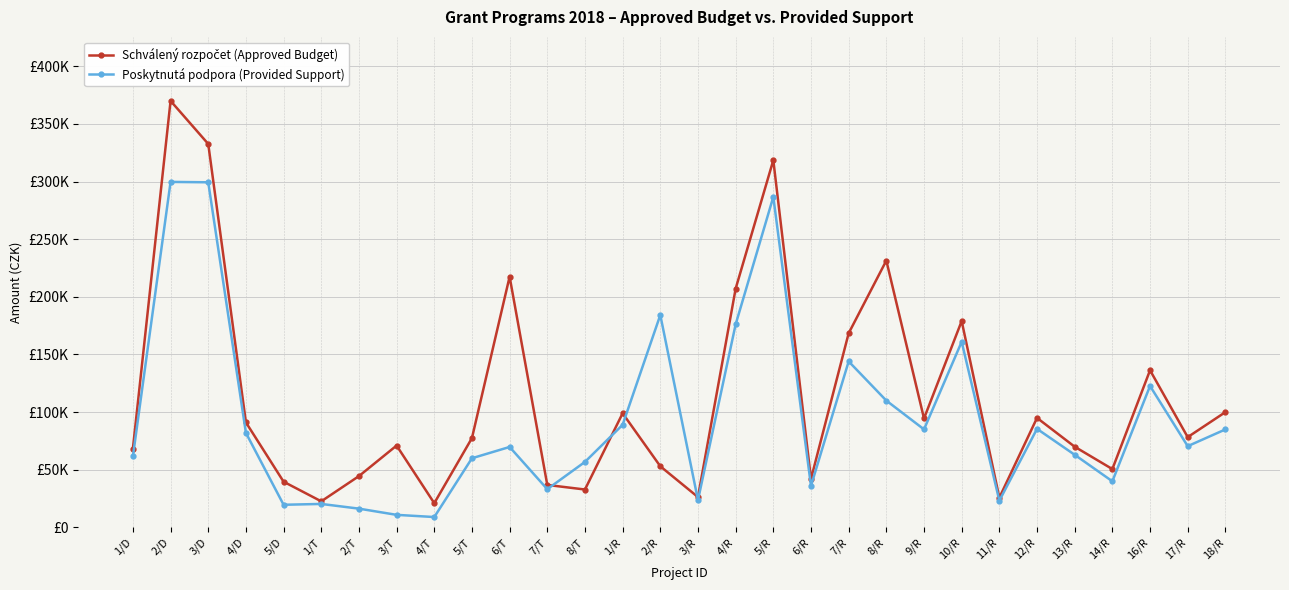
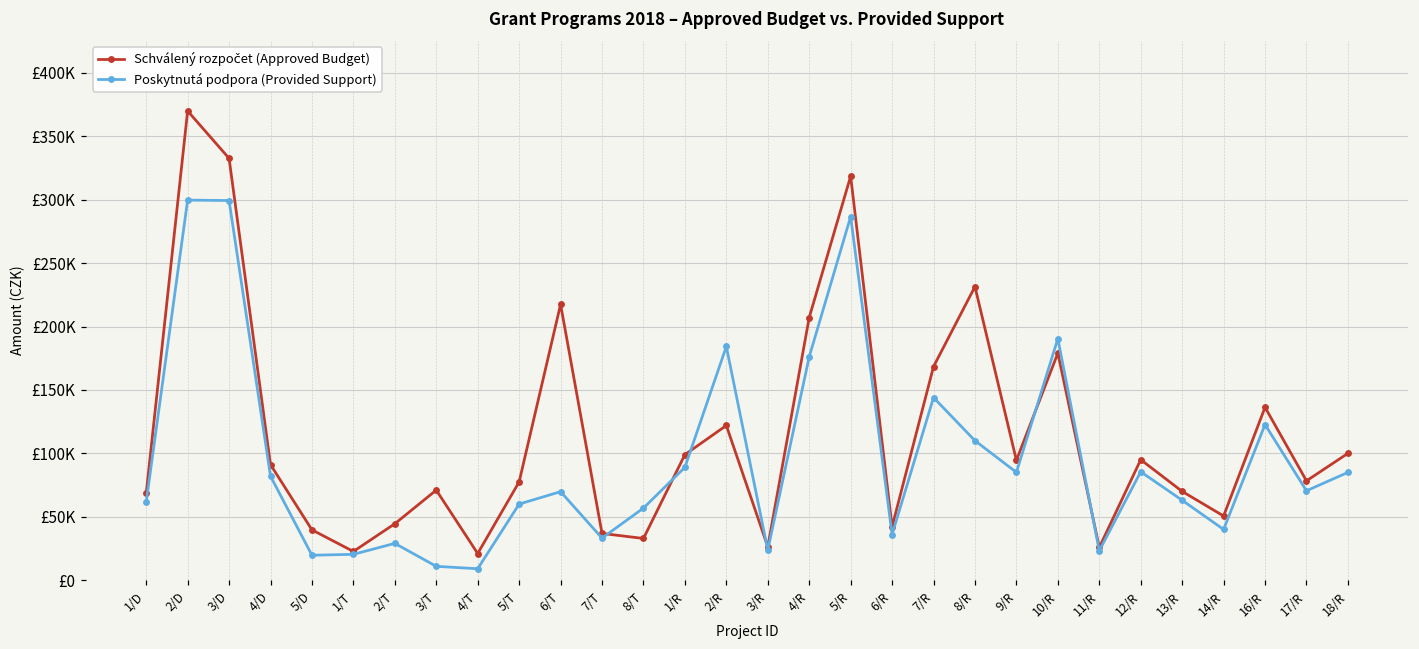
  {
    "Schválený rozpočet (Approved Budget)": {
      "1/D": "£68000",
      "2/D": "£370000",
      "3/D": "£333000",
      "4/D": "£91000",
      "5/D": "£40000",
      "1/T": "£23000",
      "2/T": "£45000",
      "3/T": "£71000",
      "4/T": "£21000",
      "5/T": "£78000",
      "6/T": "£217000",
      "7/T": "£37000",
      "8/T": "£33000",
      "1/R": "£99000",
-     "2/R": "£53000",
+     "2/R": "£122000",
      "3/R": "£26000",
      "4/R": "£207000",
      "5/R": "£319000",
      "6/R": "£42000",
      "7/R": "£168000",
      "8/R": "£231000",
      "9/R": "£95000",
      "10/R": "£179000",
      "11/R": "£26000",
      "12/R": "£95000",
      "13/R": "£70000",
      "14/R": "£51000",
      "16/R": "£136000",
      "17/R": "£78000",
      "18/R": "£100000"
    },
    "Poskytnutá podpora (Provided Support)": {
      "1/D": "£62000",
      "2/D": "£300000",
      "3/D": "£299000",
      "4/D": "£82000",
      "5/D": "£20000",
      "1/T": "£20000",
-     "2/T": "£16000",
+     "2/T": "£29000",
      "3/T": "£11000",
      "4/T": "£9000",
      "5/T": "£60000",
      "6/T": "£70000",
      "7/T": "£33000",
      "8/T": "£57000",
      "1/R": "£89000",
      "2/R": "£184000",
      "3/R": "£24000",
      "4/R": "£176000",
      "5/R": "£287000",
      "6/R": "£36000",
      "7/R": "£144000",
      "8/R": "£110000",
      "9/R": "£85000",
-     "10/R": "£161000",
+     "10/R": "£190000",
      "11/R": "£23000",
      "12/R": "£86000",
      "13/R": "£63000",
      "14/R": "£40000",
      "16/R": "£123000",
      "17/R": "£70000",
      "18/R": "£85000"
    }
  }
